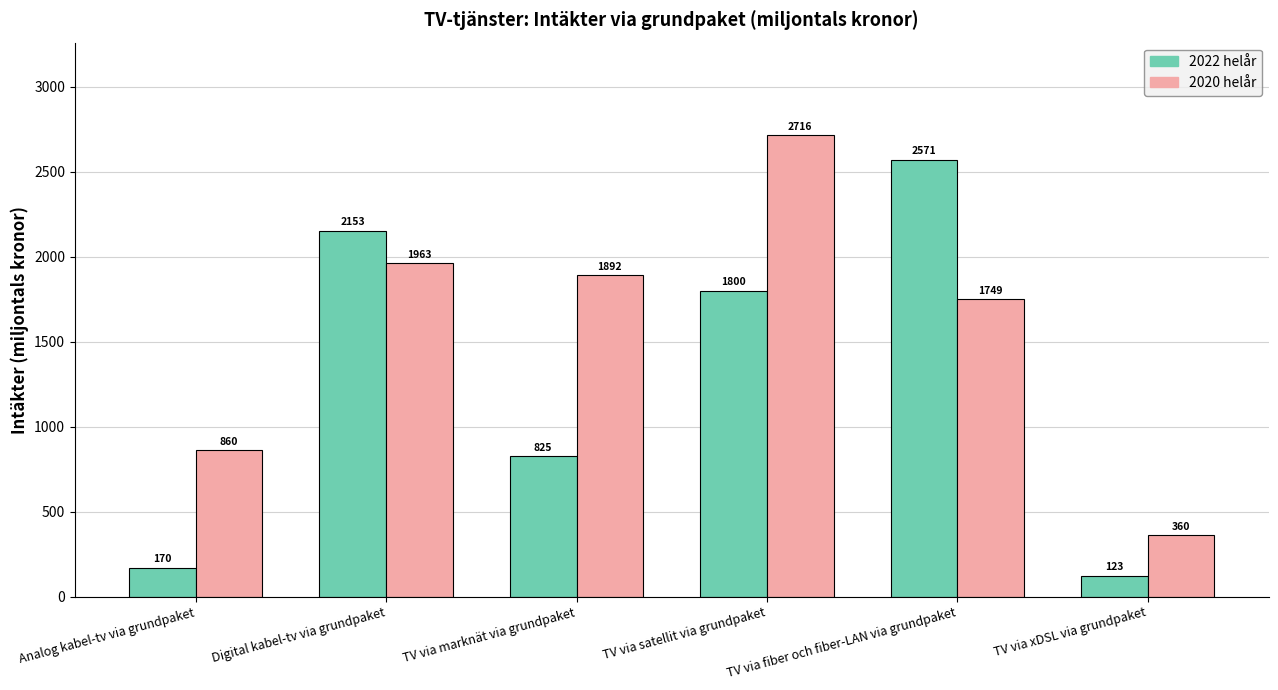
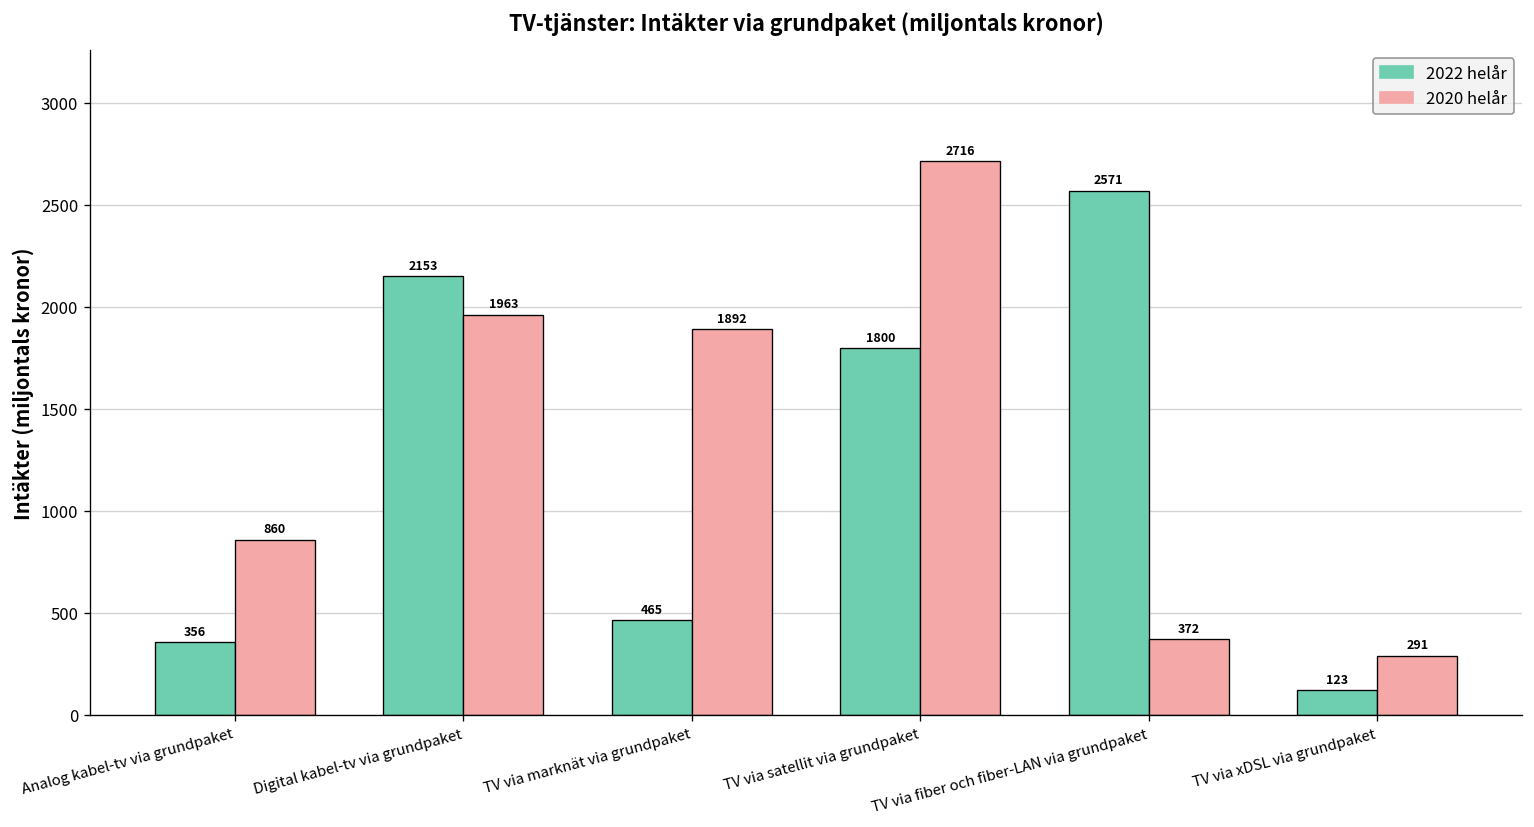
  {
    "2022 helår": {
-     "Analog kabel-tv via grundpaket": 170,
+     "Analog kabel-tv via grundpaket": 356,
      "Digital kabel-tv via grundpaket": 2153,
-     "TV via marknät via grundpaket": 825,
+     "TV via marknät via grundpaket": 465,
      "TV via satellit via grundpaket": 1800,
      "TV via fiber och fiber-LAN via grundpaket": 2571,
      "TV via xDSL via grundpaket": 123
    },
    "2020 helår": {
      "Analog kabel-tv via grundpaket": 860,
      "Digital kabel-tv via grundpaket": 1963,
      "TV via marknät via grundpaket": 1892,
      "TV via satellit via grundpaket": 2716,
-     "TV via fiber och fiber-LAN via grundpaket": 1749,
-     "TV via xDSL via grundpaket": 360
+     "TV via fiber och fiber-LAN via grundpaket": 372,
+     "TV via xDSL via grundpaket": 291
    }
  }
